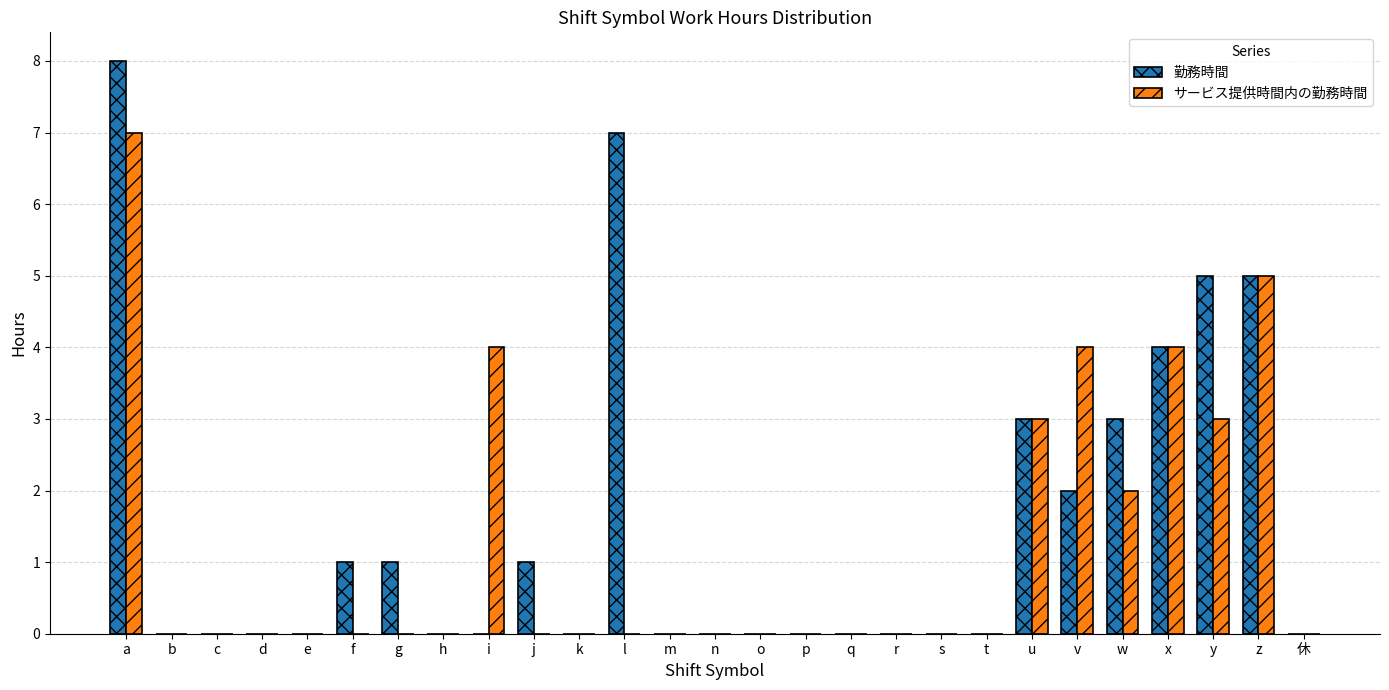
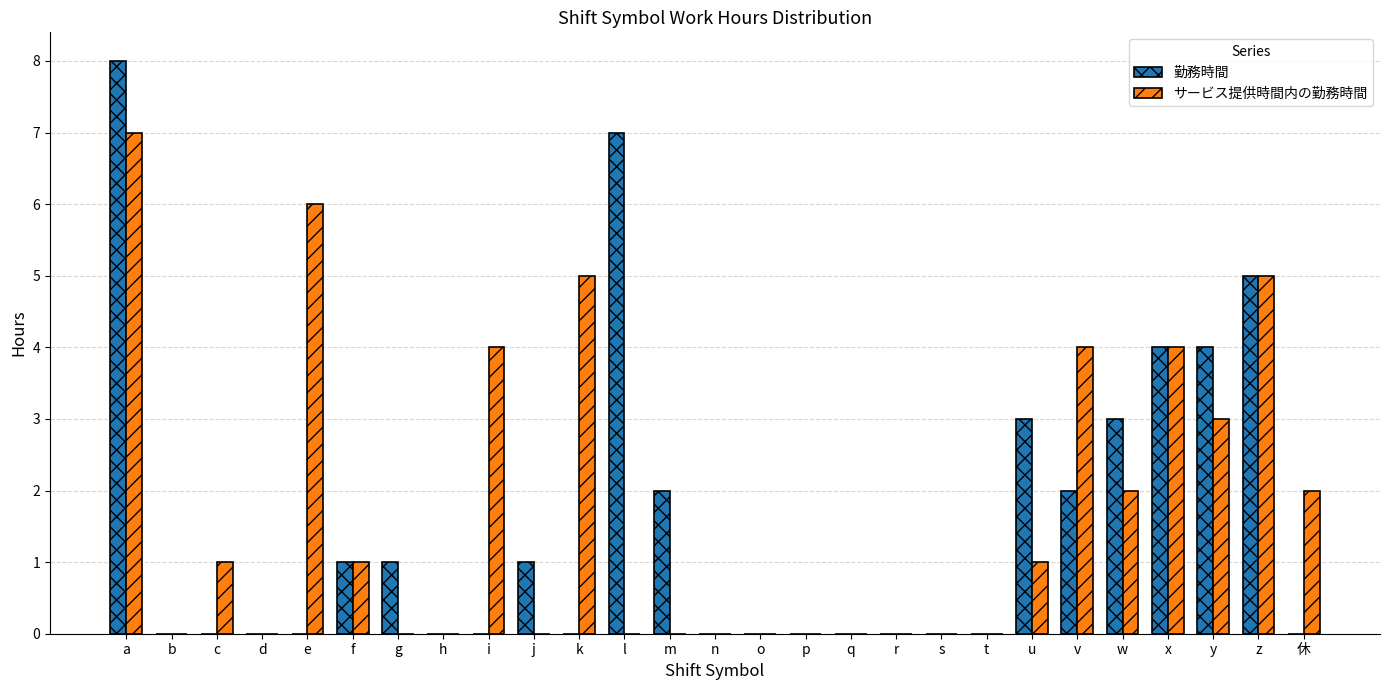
  {
    "勤務時間": {
      "a": 8,
      "b": 0,
      "c": 0,
      "d": 0,
      "e": 0,
      "f": 1,
      "g": 1,
      "h": 0,
      "i": 0,
      "j": 1,
      "k": 0,
      "l": 7,
-     "m": 0,
+     "m": 2,
      "n": 0,
      "o": 0,
      "p": 0,
      "q": 0,
      "r": 0,
      "s": 0,
      "t": 0,
      "u": 3,
      "v": 2,
      "w": 3,
      "x": 4,
-     "y": 5,
+     "y": 4,
      "z": 5,
      "休": 0
    },
    "サービス提供時間内の勤務時間": {
      "a": 7,
      "b": 0,
-     "c": 0,
+     "c": 1,
      "d": 0,
-     "e": 0,
-     "f": 0,
+     "e": 6,
+     "f": 1,
      "g": 0,
      "h": 0,
      "i": 4,
      "j": 0,
-     "k": 0,
+     "k": 5,
      "l": 0,
      "m": 0,
      "n": 0,
      "o": 0,
      "p": 0,
      "q": 0,
      "r": 0,
      "s": 0,
      "t": 0,
-     "u": 3,
+     "u": 1,
      "v": 4,
      "w": 2,
      "x": 4,
      "y": 3,
      "z": 5,
-     "休": 0
+     "休": 2
    }
  }
